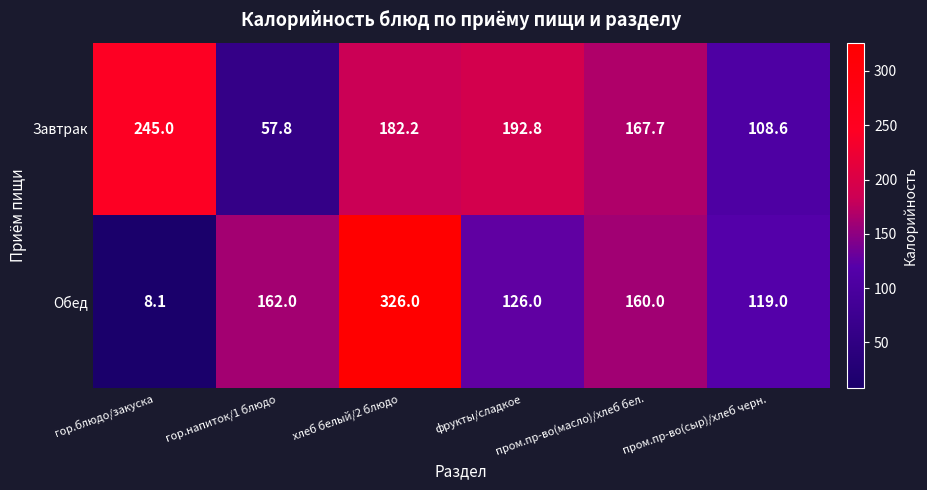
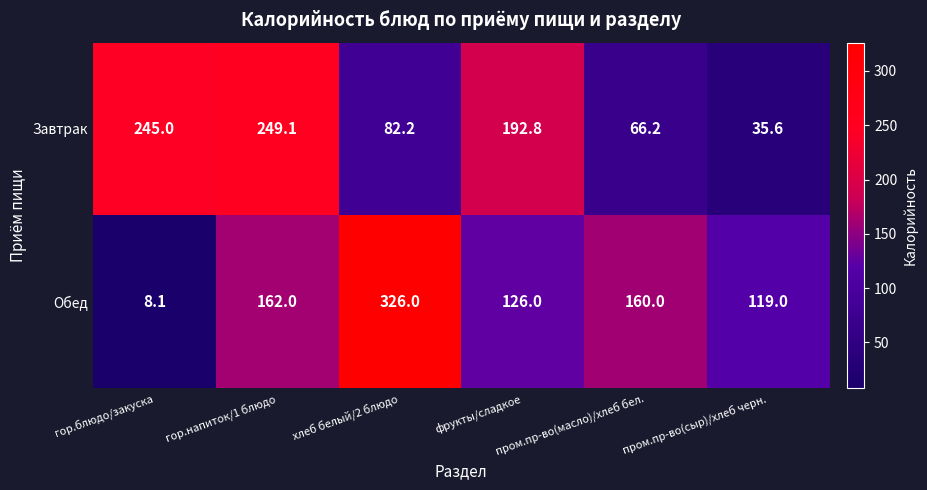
  {
    "Завтрак": {
      "гор.блюдо/закуска": 245.0,
-     "гор.напиток/1 блюдо": 57.8,
-     "хлеб белый/2 блюдо": 182.2,
+     "гор.напиток/1 блюдо": 249.1,
+     "хлеб белый/2 блюдо": 82.2,
      "фрукты/сладкое": 192.8,
-     "пром.пр-во(масло)/хлеб бел.": 167.7,
-     "пром.пр-во(сыр)/хлеб черн.": 108.6
+     "пром.пр-во(масло)/хлеб бел.": 66.2,
+     "пром.пр-во(сыр)/хлеб черн.": 35.6
    },
    "Обед": {
      "гор.блюдо/закуска": 8.1,
      "гор.напиток/1 блюдо": 162.0,
      "хлеб белый/2 блюдо": 326.0,
      "фрукты/сладкое": 126.0,
      "пром.пр-во(масло)/хлеб бел.": 160.0,
      "пром.пр-во(сыр)/хлеб черн.": 119.0
    }
  }
